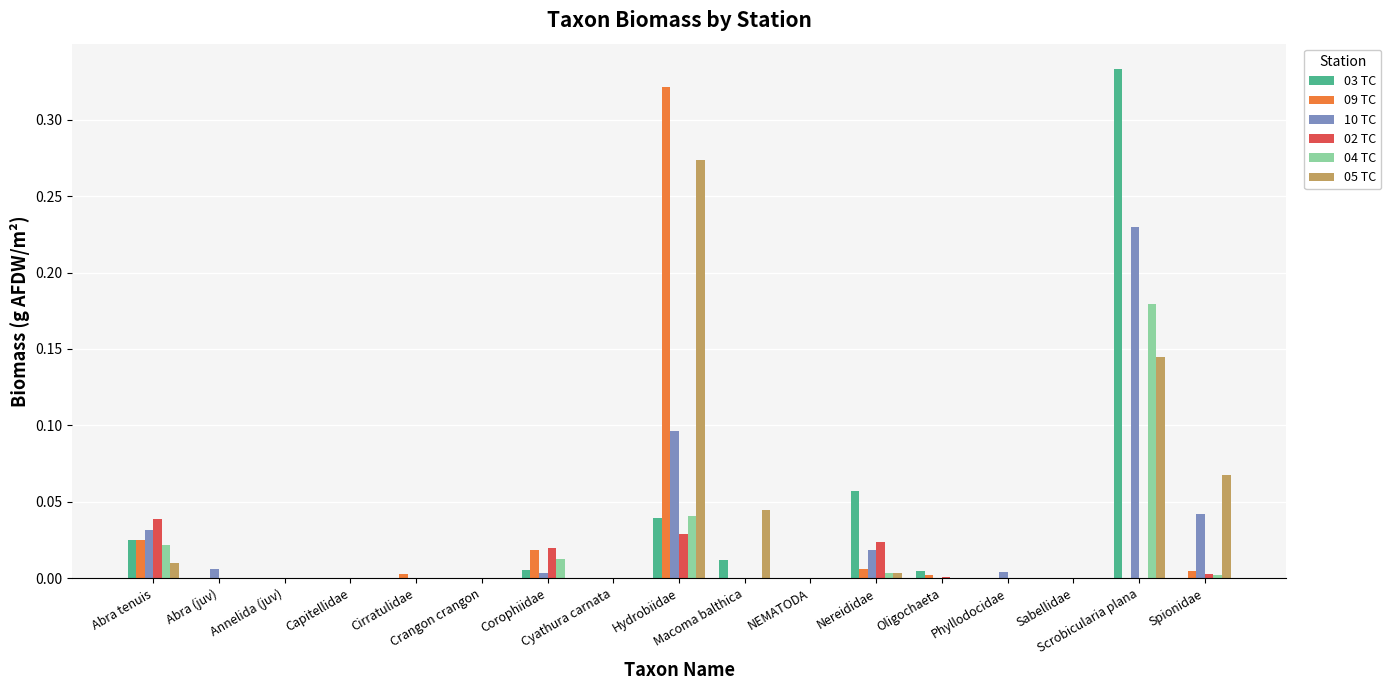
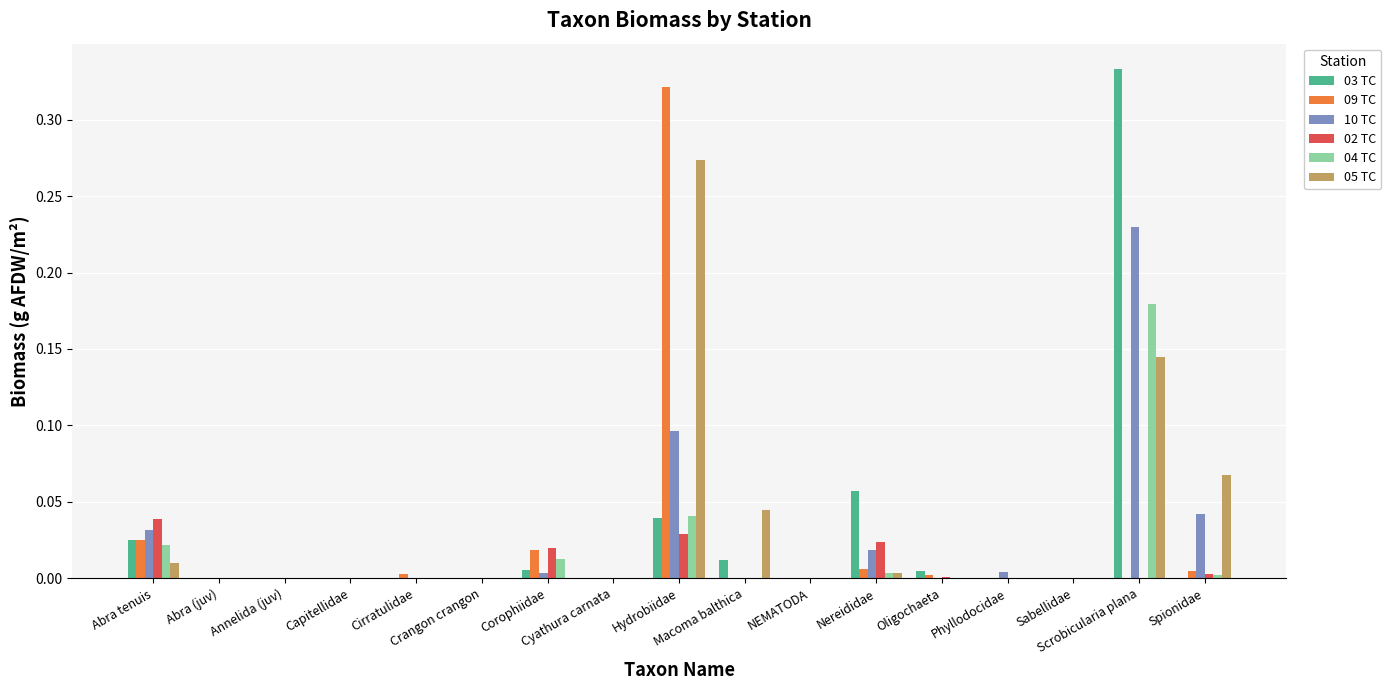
  {
    "03 TC": {
      "Abra tenuis": 0.025,
      "Annelida (juv)": 0.000,
      "Capitellidae": 0.000,
      "Cirratulidae": 0.000,
      "Crangon crangon": 0.000,
      "Corophiidae": 0.005,
      "Cyathura carnata": 0.000,
      "Hydrobiidae": 0.039,
      "Macoma balthica": 0.012,
      "Nereididae": 0.057,
      "Oligochaeta": 0.005,
      "Phyllodocidae": 0.000,
      "Sabellidae": 0.000,
      "Scrobicularia plana": 0.333,
      "Spionidae": 0.000
    },
    "10 TC": {
      "Abra tenuis": 0.031,
-     "Abra (juv)": 0.006,
+     "Abra (juv)": 0.000,
      "Annelida (juv)": 0.000,
      "Capitellidae": 0.000,
      "Cirratulidae": 0.000,
      "Crangon crangon": 0.000,
      "Corophiidae": 0.004,
      "Cyathura carnata": 0.000,
      "Hydrobiidae": 0.096,
      "Macoma balthica": 0.000,
      "Nereididae": 0.018,
      "Phyllodocidae": 0.004,
      "Sabellidae": 0.000,
      "Scrobicularia plana": 0.230,
      "Spionidae": 0.042
    },
    "04 TC": {
      "Abra tenuis": 0.021,
      "Abra (juv)": 0.000,
      "Annelida (juv)": 0.000,
      "Capitellidae": 0.000,
      "Cirratulidae": 0.000,
      "Crangon crangon": 0.000,
      "Corophiidae": 0.012,
      "Cyathura carnata": 0.000,
      "Hydrobiidae": 0.041,
      "Macoma balthica": 0.000,
      "Nereididae": 0.003,
      "Oligochaeta": 0.000,
      "Phyllodocidae": 0.000,
      "Sabellidae": 0.000,
      "Scrobicularia plana": 0.180,
      "Spionidae": 0.002
    },
    "05 TC": {
      "Abra tenuis": 0.010,
      "Abra (juv)": 0.000,
      "Annelida (juv)": 0.000,
      "Capitellidae": 0.000,
      "Cirratulidae": 0.000,
      "Crangon crangon": 0.000,
      "Cyathura carnata": 0.000,
      "Hydrobiidae": 0.274,
      "Macoma balthica": 0.045,
      "NEMATODA": 0.000,
      "Nereididae": 0.004,
      "Phyllodocidae": 0.000,
      "Sabellidae": 0.000,
      "Scrobicularia plana": 0.145,
      "Spionidae": 0.067
    }
  }
